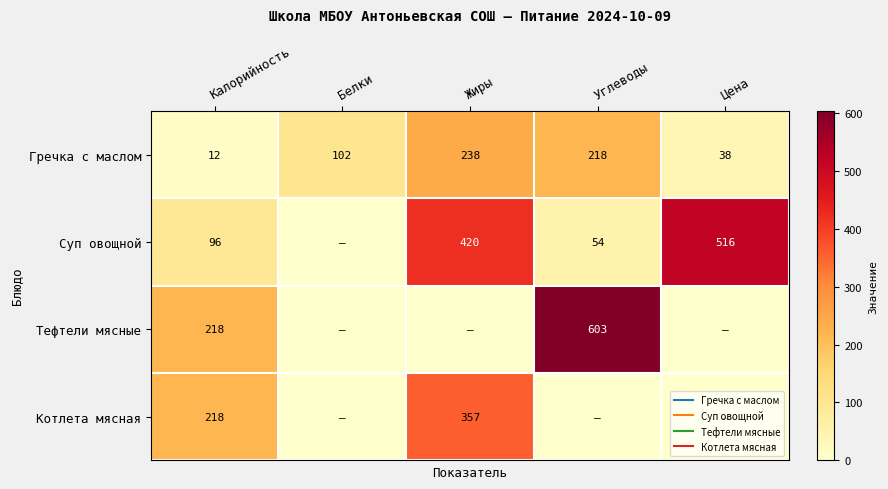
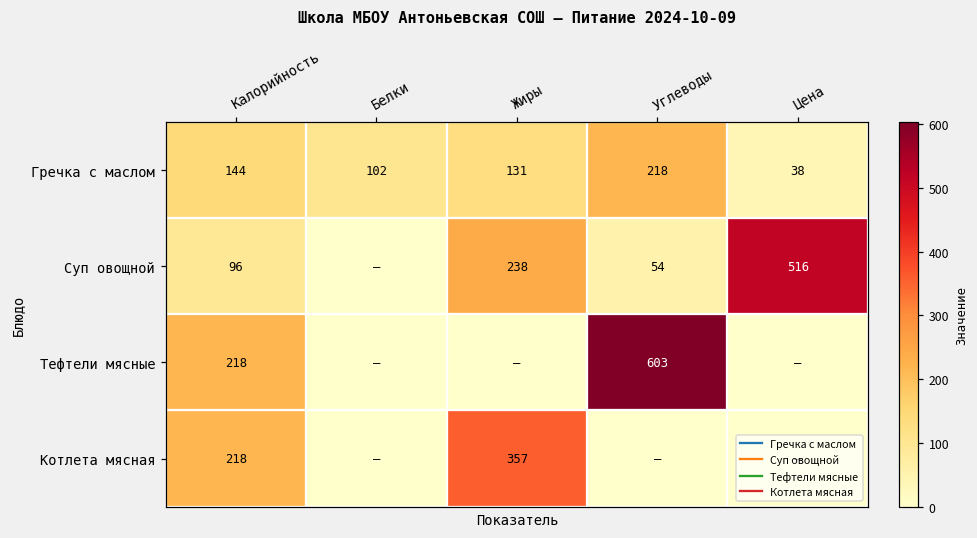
  {
    "Гречка с маслом": {
-     "Калорийность": 12,
+     "Калорийность": 144,
      "Белки": 102,
-     "Жиры": 238,
+     "Жиры": 131,
      "Углеводы": 218,
      "Цена": 38
    },
    "Суп овощной": {
      "Калорийность": 96,
-     "Жиры": 420,
+     "Жиры": 238,
      "Углеводы": 54,
      "Цена": 516
    },
    "Тефтели мясные": {
      "Калорийность": 218,
      "Углеводы": 603
    },
    "Котлета мясная": {
      "Калорийность": 218,
      "Жиры": 357
    }
  }
